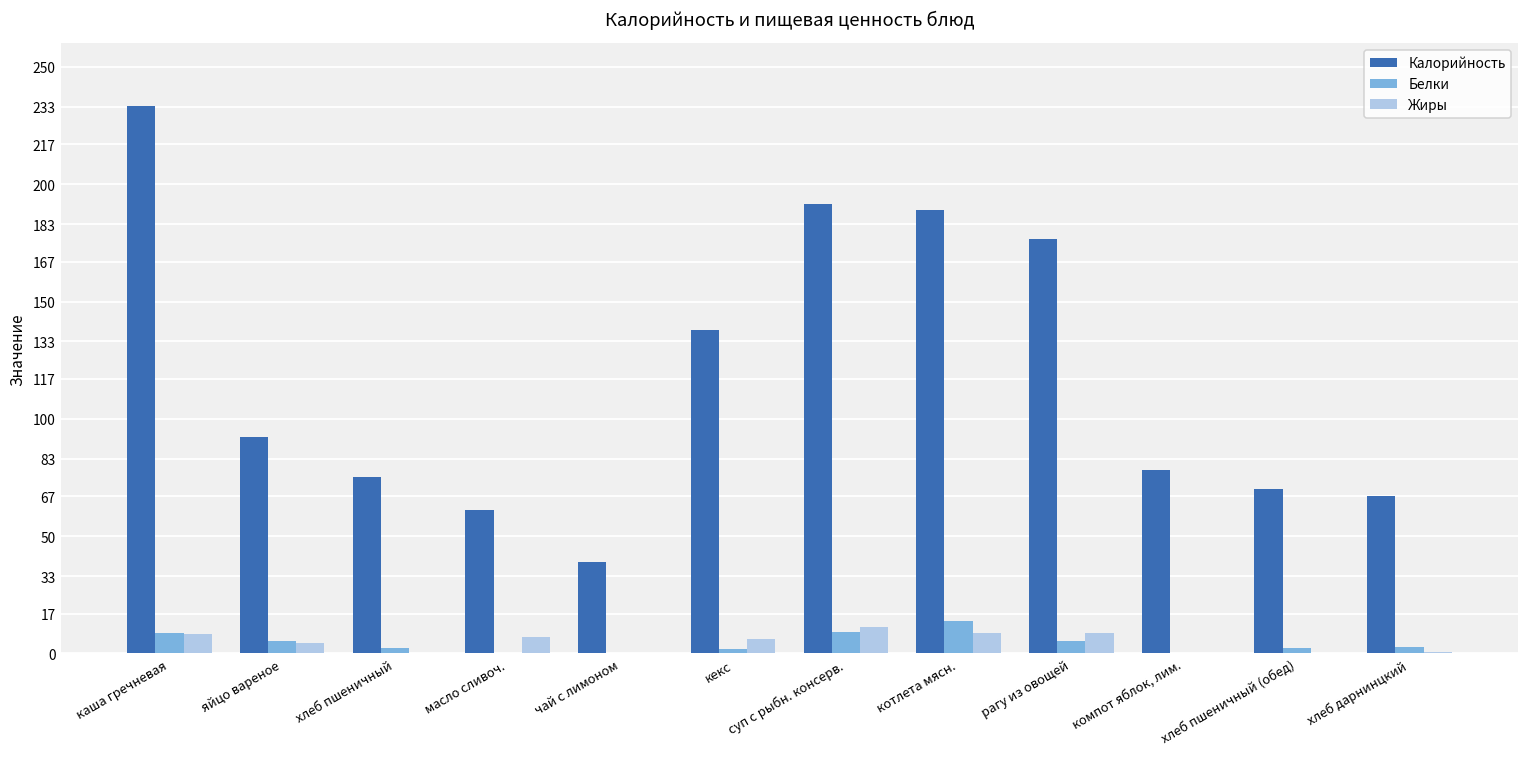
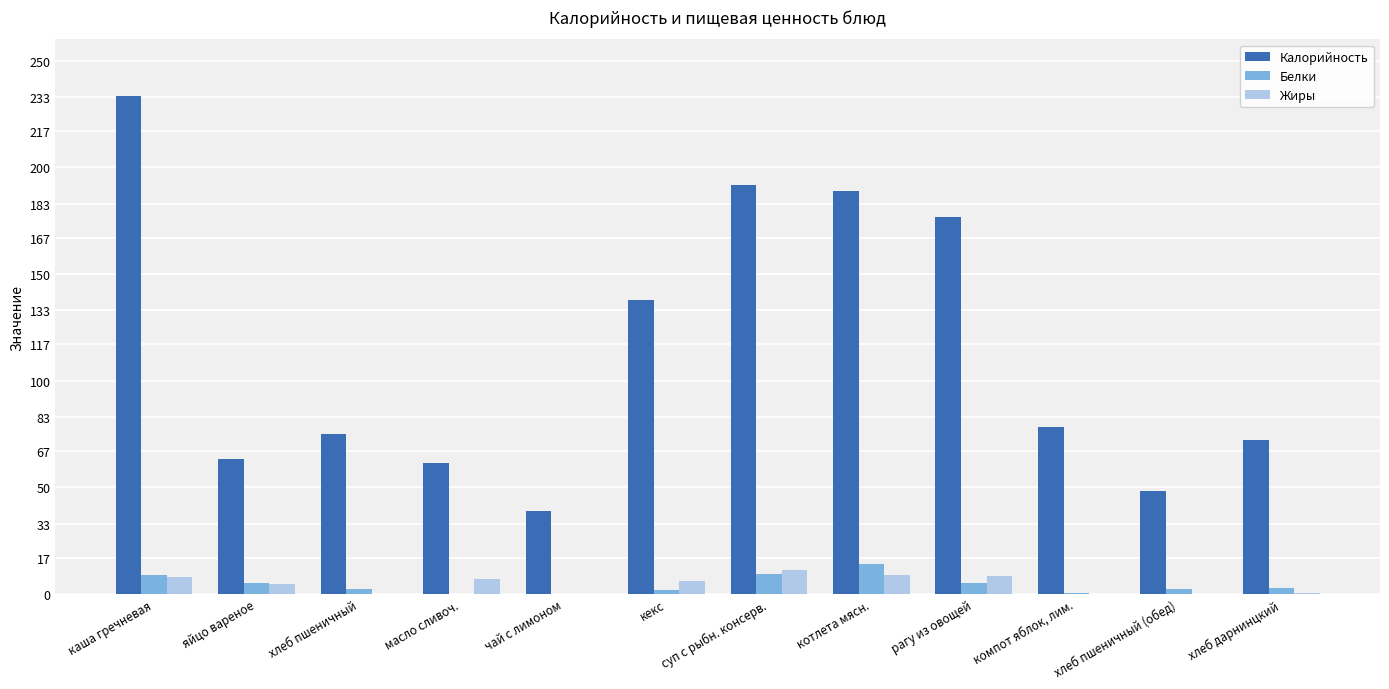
  {
    "Калорийность": {
      "каша гречневая": 233,
-     "яйцо вареное": 92,
+     "яйцо вареное": 63,
      "хлеб пшеничный": 75,
      "масло сливоч.": 61,
      "чай с лимоном": 39,
      "кекс": 138,
      "суп с рыбн. консерв.": 192,
      "котлета мясн.": 189,
      "рагу из овощей": 177,
      "компот яблок, лим.": 78,
-     "хлеб пшеничный (обед)": 70,
-     "хлеб дарнинцкий": 67
+     "хлеб пшеничный (обед)": 48,
+     "хлеб дарнинцкий": 72
    }
  }
